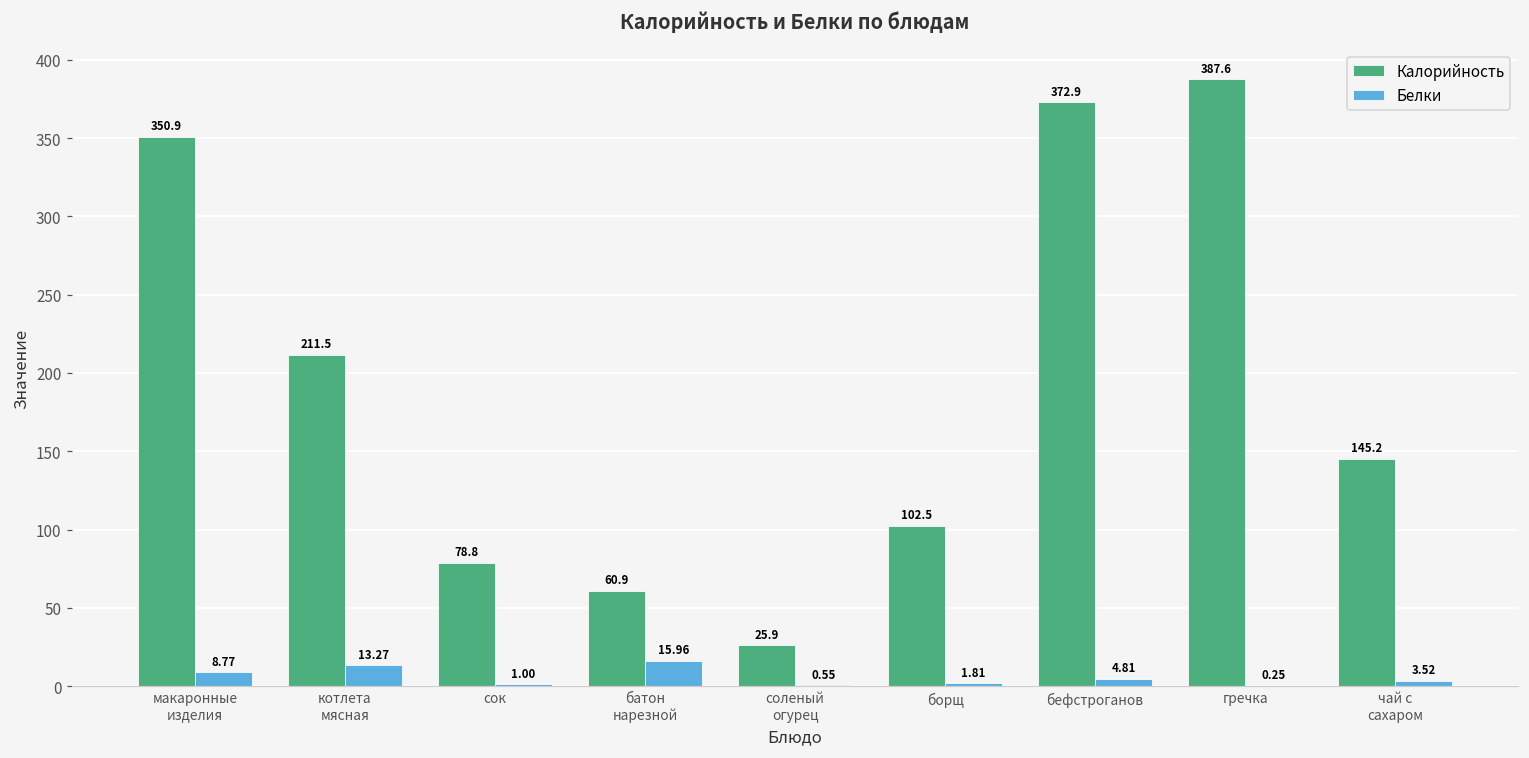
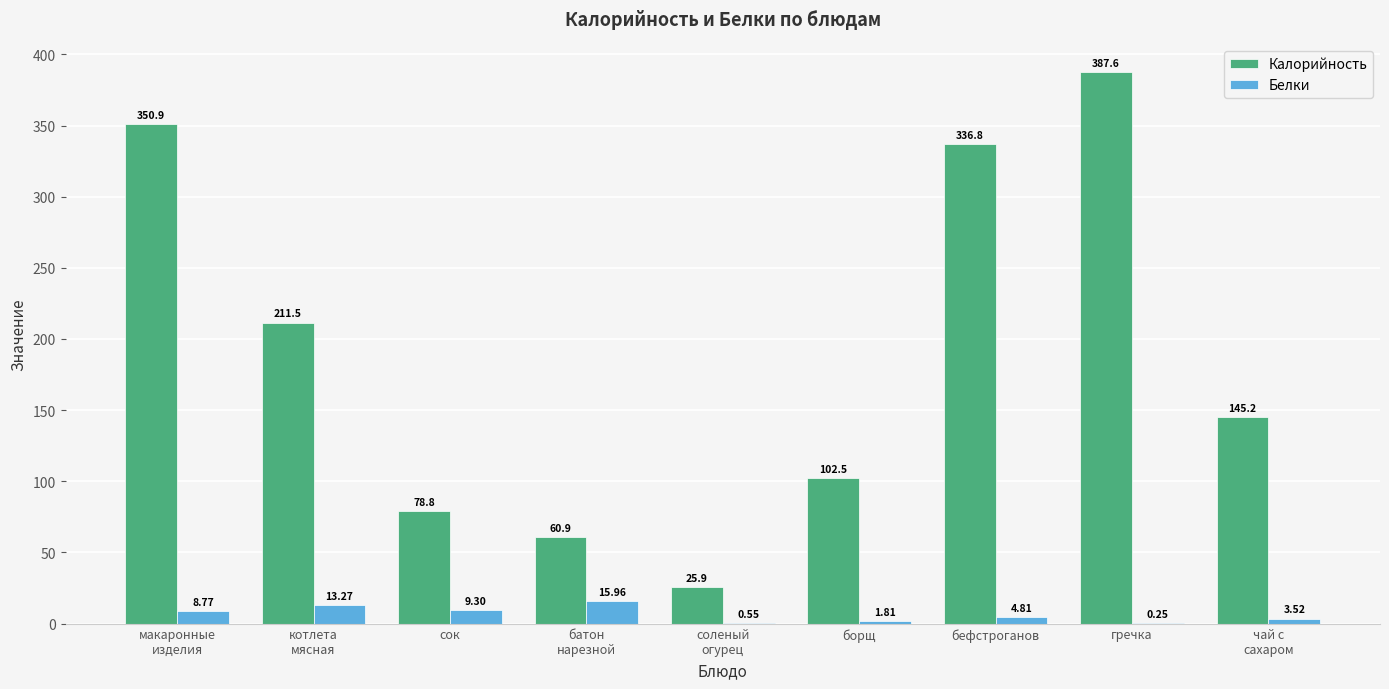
  {
    "Калорийность": {
      "макаронные изделия": 350.9,
      "котлета мясная": 211.5,
      "сок": 78.8,
      "батон нарезной": 60.9,
      "соленый огурец": 25.9,
      "борщ": 102.5,
-     "бефстроганов": 372.9,
+     "бефстроганов": 336.8,
      "гречка": 387.6,
      "чай с сахаром": 145.2
    },
    "Белки": {
      "макаронные изделия": 8.77,
      "котлета мясная": 13.27,
-     "сок": 1.00,
+     "сок": 9.30,
      "батон нарезной": 15.96,
      "соленый огурец": 0.55,
      "борщ": 1.81,
      "бефстроганов": 4.81,
      "гречка": 0.25,
      "чай с сахаром": 3.52
    }
  }
